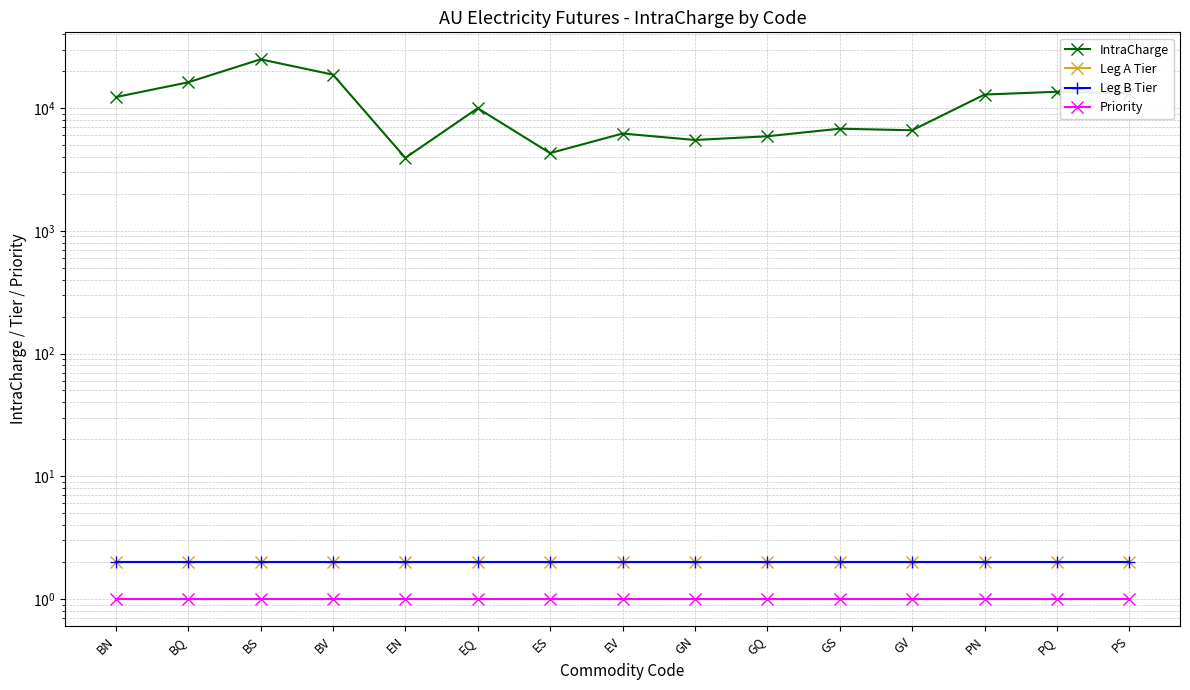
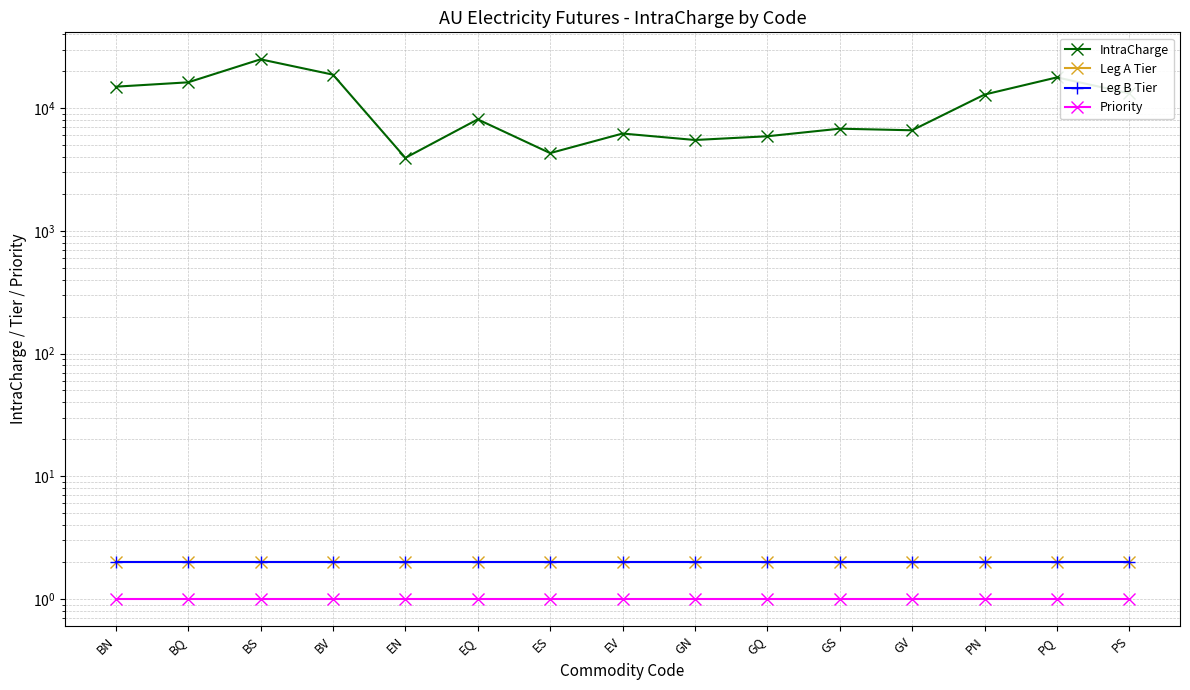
  {
    "IntraCharge": {
-     "BN": 12000,
+     "BN": 15000,
      "BQ": 16000,
      "BS": 25000,
      "BV": 19000,
      "EN": 3900,
-     "EQ": 10000,
+     "EQ": 8000,
      "ES": 4300,
      "EV": 6000,
      "GN": 6000,
      "GQ": 6000,
      "GS": 7000,
      "GV": 7000,
      "PN": 13000,
-     "PQ": 14000
+     "PQ": 18000
    },
    "Leg B Tier": {
      "BN": 2,
      "BQ": 2,
      "BS": 2,
      "BV": 2,
      "EN": 2,
      "EQ": 2,
      "ES": 2,
      "EV": 2,
      "GN": 2,
      "GQ": 2,
      "GS": 2,
      "GV": 2,
      "PN": 2,
      "PQ": 2,
      "PS": 2
    },
    "Priority": {
      "BN": 1,
      "BQ": 1,
      "BS": 1,
      "BV": 1,
      "EN": 1,
      "EQ": 1,
      "ES": 1,
      "EV": 1,
      "GN": 1,
      "GQ": 1,
      "GS": 1,
      "GV": 1,
      "PN": 1,
      "PQ": 1,
      "PS": 1
    }
  }
